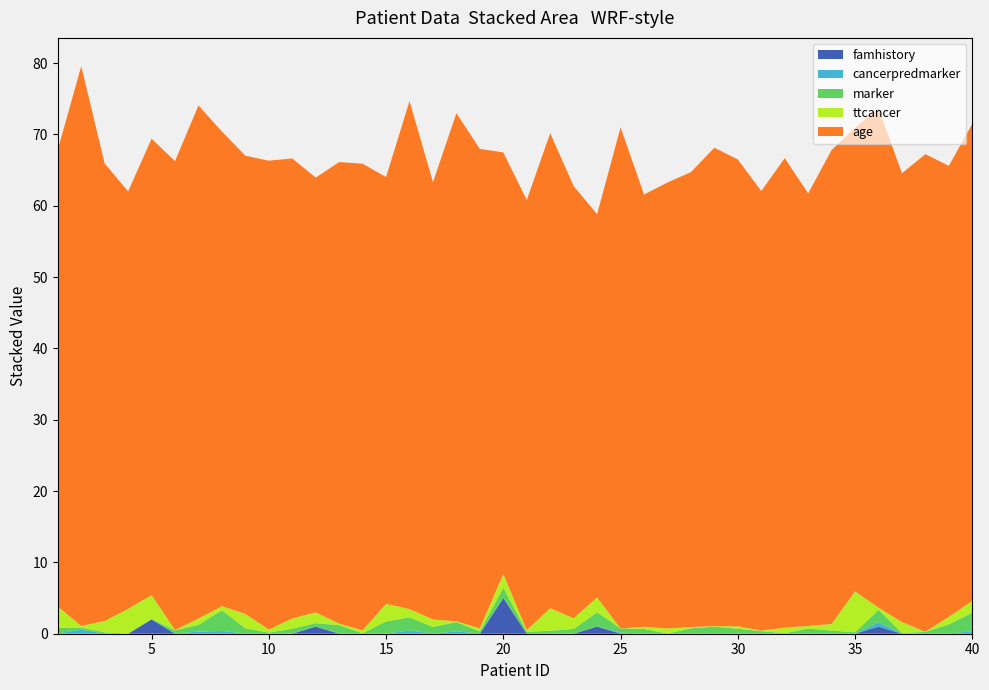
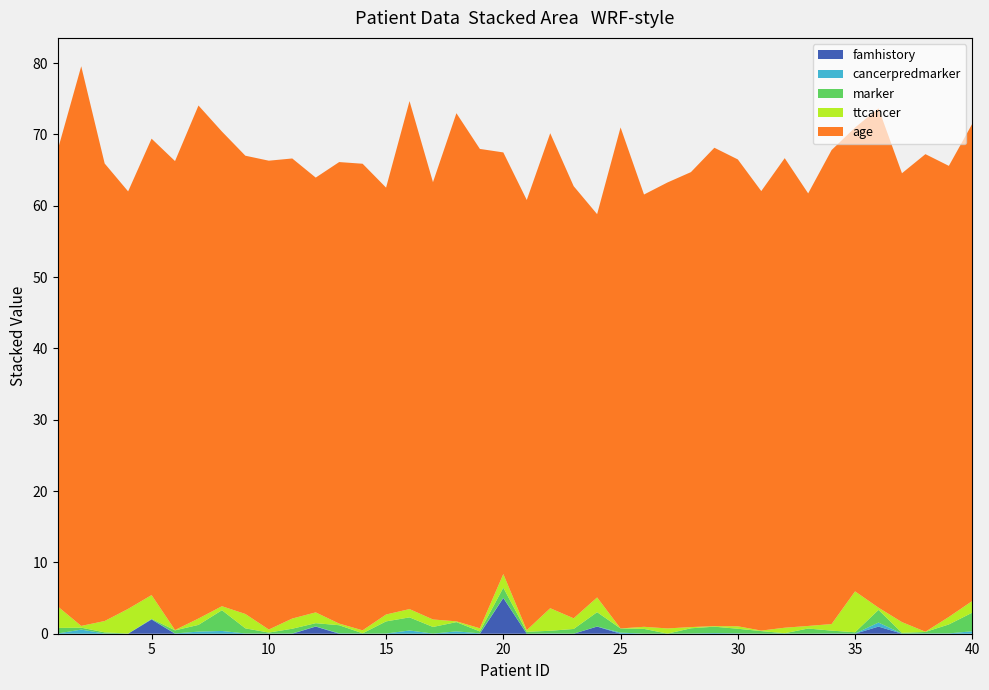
  {
    "marker": {
      "15": 2,
      "20": 1,
      "40": 3
    },
    "ttcancer": {
      "5": 3,
      "10": 0,
-     "15": 2,
+     "15": 1,
      "20": 2,
      "35": 6,
      "40": 2
    },
    "age": {
      "5": 64,
      "10": 66,
      "15": 60,
      "20": 59,
      "25": 70,
      "30": 65,
      "40": 67
    }
  }
